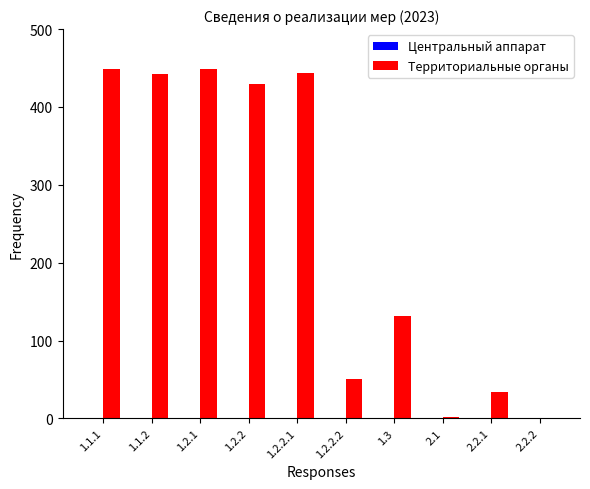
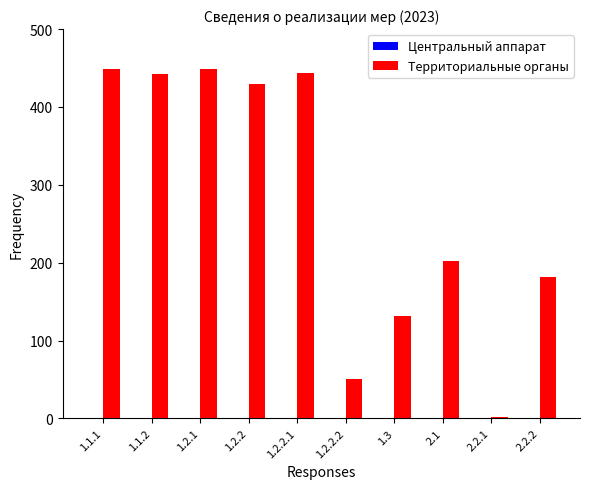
  {
    "Центральный аппарат": {
      "1.1.1": 0,
      "1.1.2": 0,
      "1.2.1": 0,
      "1.2.2": 0,
      "1.2.2.1": 0,
      "1.2.2.2": 0,
      "1.3": 0,
      "2.1": 0,
      "2.2.1": 0,
      "2.2.2": 0
    },
    "Территориальные органы": {
      "1.1.1": 450,
      "1.1.2": 440,
      "1.2.1": 450,
      "1.2.2": 430,
      "1.2.2.1": 440,
      "1.2.2.2": 50,
      "1.3": 130,
-     "2.1": 0,
-     "2.2.1": 30,
-     "2.2.2": 0
+     "2.1": 200,
+     "2.2.1": 0,
+     "2.2.2": 180
    }
  }
